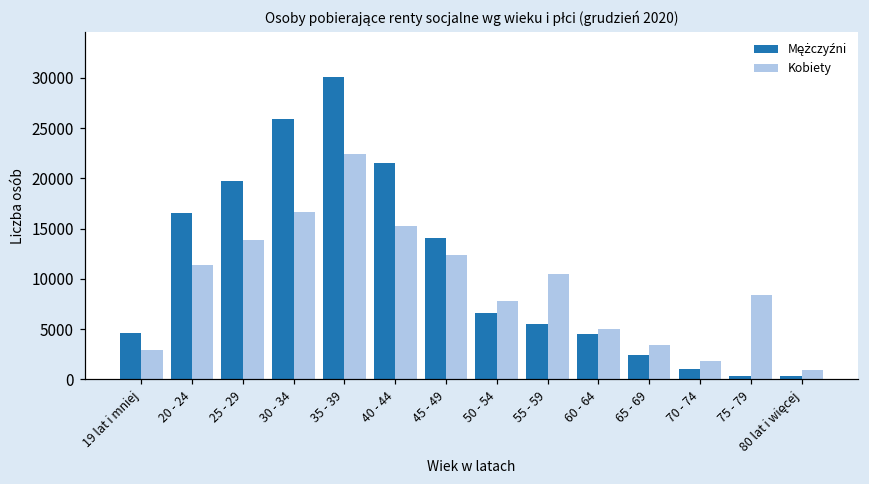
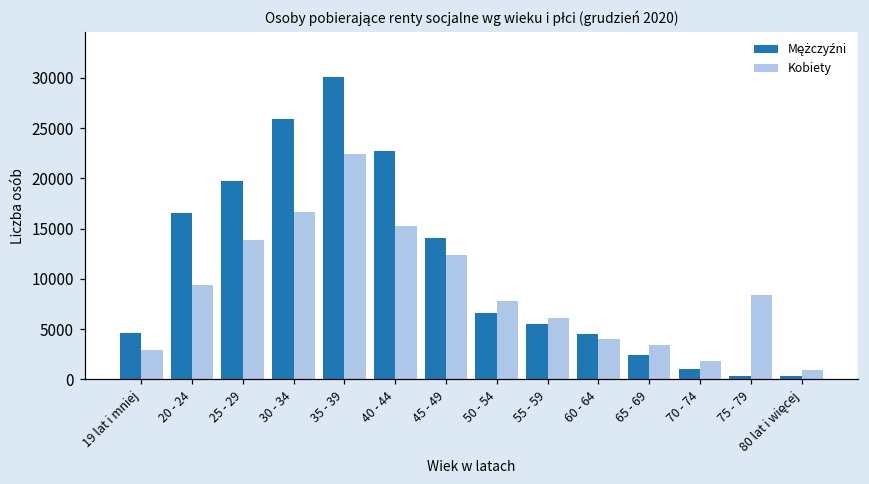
  {
    "Mężczyźni": {
      "19 lat i mniej": 5000,
      "20 - 24": 17000,
      "25 - 29": 20000,
      "30 - 34": 26000,
      "35 - 39": 30000,
-     "40 - 44": 22000,
+     "40 - 44": 23000,
      "45 - 49": 14000,
      "50 - 54": 7000,
      "55 - 59": 5000,
      "60 - 64": 5000,
      "65 - 69": 2000,
      "70 - 74": 1000,
      "75 - 79": 0,
      "80 lat i więcej": 0
    },
    "Kobiety": {
      "19 lat i mniej": 3000,
-     "20 - 24": 11000,
+     "20 - 24": 9000,
      "25 - 29": 14000,
      "30 - 34": 17000,
      "35 - 39": 22000,
      "40 - 44": 15000,
      "45 - 49": 12000,
      "50 - 54": 8000,
-     "55 - 59": 11000,
-     "60 - 64": 5000,
+     "55 - 59": 6000,
+     "60 - 64": 4000,
      "65 - 69": 3000,
      "70 - 74": 2000,
      "75 - 79": 8000,
      "80 lat i więcej": 1000
    }
  }
